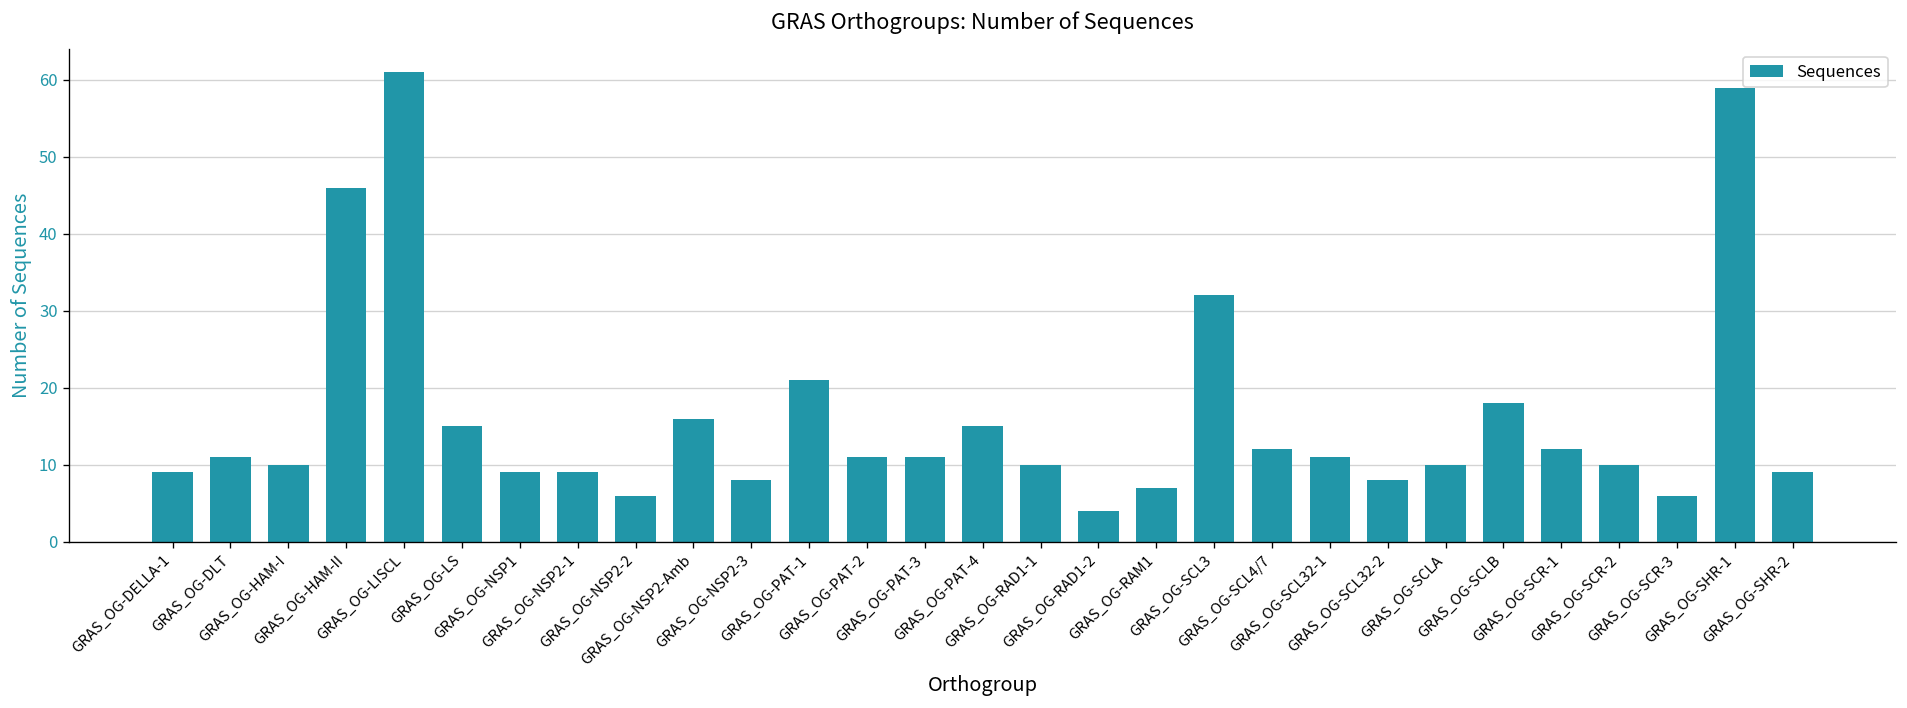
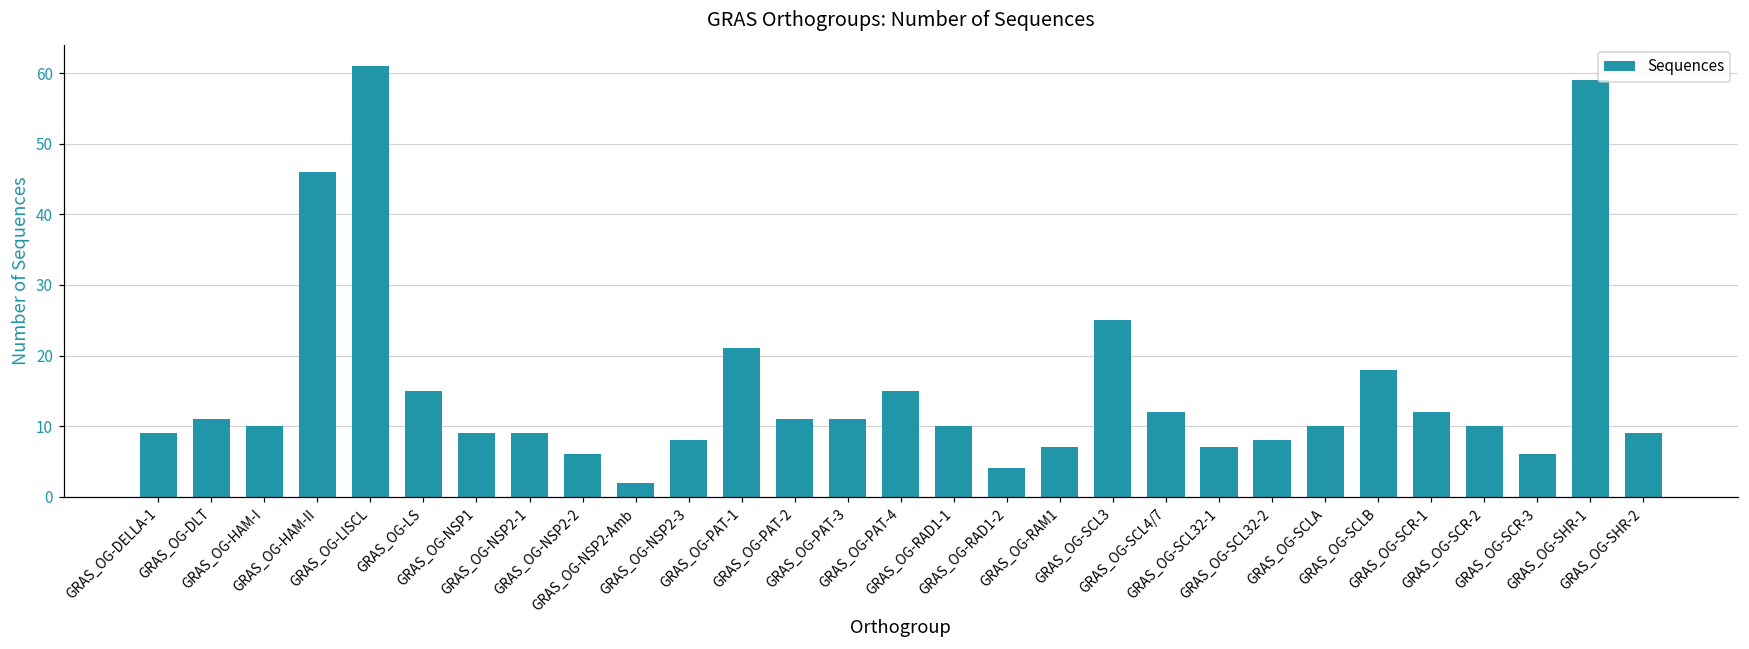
  {
    "GRAS_OG-DELLA-1": 9,
    "GRAS_OG-DLT": 11,
    "GRAS_OG-HAM-I": 10,
    "GRAS_OG-HAM-II": 46,
    "GRAS_OG-LISCL": 61,
    "GRAS_OG-LS": 15,
    "GRAS_OG-NSP1": 9,
    "GRAS_OG-NSP2-1": 9,
    "GRAS_OG-NSP2-2": 6,
-   "GRAS_OG-NSP2-Amb": 16,
+   "GRAS_OG-NSP2-Amb": 2,
    "GRAS_OG-NSP2-3": 8,
    "GRAS_OG-PAT-1": 21,
    "GRAS_OG-PAT-2": 11,
    "GRAS_OG-PAT-3": 11,
    "GRAS_OG-PAT-4": 15,
    "GRAS_OG-RAD1-1": 10,
    "GRAS_OG-RAD1-2": 4,
    "GRAS_OG-RAM1": 7,
-   "GRAS_OG-SCL3": 32,
+   "GRAS_OG-SCL3": 25,
    "GRAS_OG-SCL4/7": 12,
-   "GRAS_OG-SCL32-1": 11,
+   "GRAS_OG-SCL32-1": 7,
    "GRAS_OG-SCL32-2": 8,
    "GRAS_OG-SCLA": 10,
    "GRAS_OG-SCLB": 18,
    "GRAS_OG-SCR-1": 12,
    "GRAS_OG-SCR-2": 10,
    "GRAS_OG-SCR-3": 6,
    "GRAS_OG-SHR-1": 59,
    "GRAS_OG-SHR-2": 9
  }
